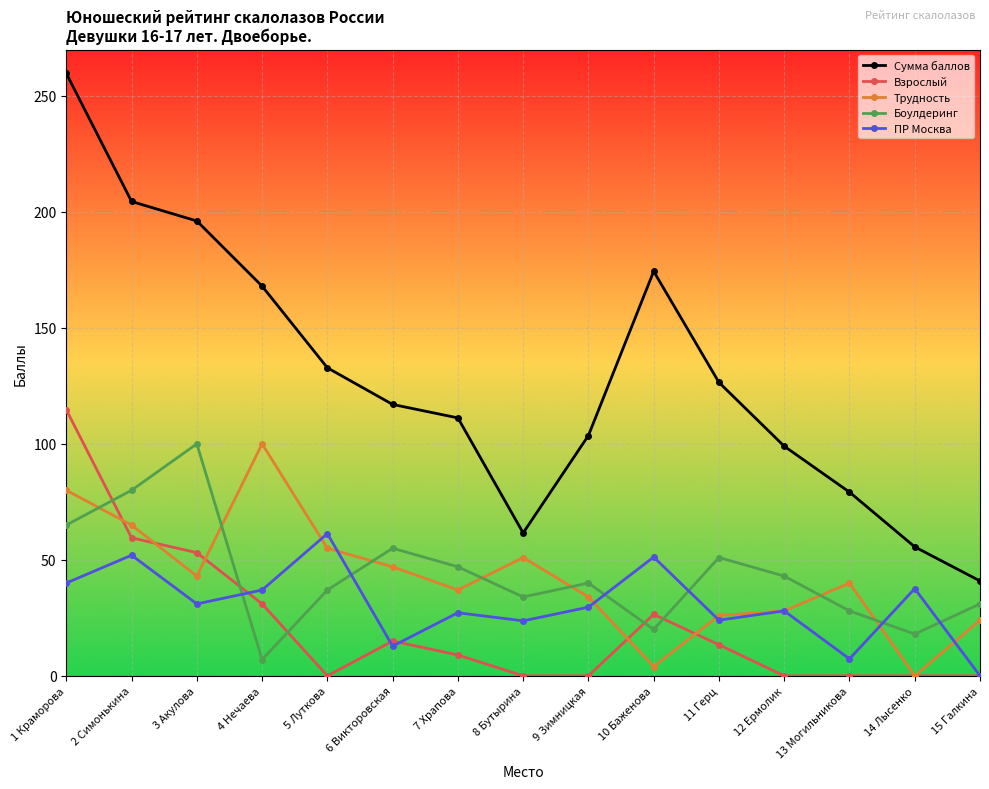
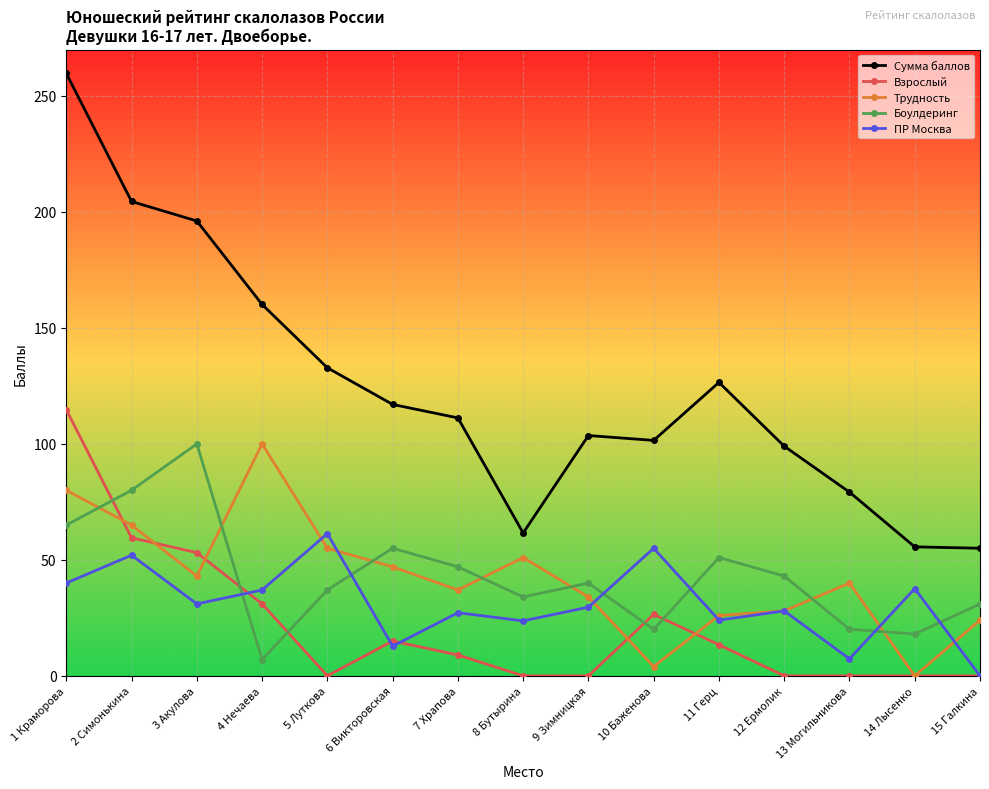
  {
    "Сумма баллов": {
      "1 Краморова": 260,
      "2 Симонькина": 205,
      "3 Акулова": 196,
-     "4 Нечаева": 168,
+     "4 Нечаева": 160,
      "5 Луткова": 133,
      "6 Викторовская": 117,
      "7 Храпова": 111,
      "8 Бутырина": 62,
      "9 Зимницкая": 104,
-     "10 Баженова": 174,
+     "10 Баженова": 102,
      "11 Герц": 127,
      "12 Ермолик": 99,
      "13 Могильникова": 79,
      "14 Лысенко": 56,
-     "15 Галкина": 41
+     "15 Галкина": 55
    },
    "Боулдеринг": {
      "1 Краморова": 65,
      "2 Симонькина": 80,
      "3 Акулова": 100,
      "4 Нечаева": 7,
      "5 Луткова": 37,
      "6 Викторовская": 55,
      "7 Храпова": 47,
      "8 Бутырина": 34,
      "9 Зимницкая": 40,
      "10 Баженова": 20,
      "11 Герц": 51,
      "12 Ермолик": 43,
-     "13 Могильникова": 28,
+     "13 Могильникова": 20,
      "14 Лысенко": 18,
      "15 Галкина": 31
    },
    "ПР Москва": {
      "1 Краморова": 40,
      "2 Симонькина": 52,
      "3 Акулова": 31,
      "4 Нечаева": 37,
      "5 Луткова": 61,
      "6 Викторовская": 13,
      "7 Храпова": 27,
      "8 Бутырина": 24,
      "9 Зимницкая": 30,
-     "10 Баженова": 51,
+     "10 Баженова": 55,
      "11 Герц": 24,
      "13 Могильникова": 7,
      "14 Лысенко": 38
    }
  }
